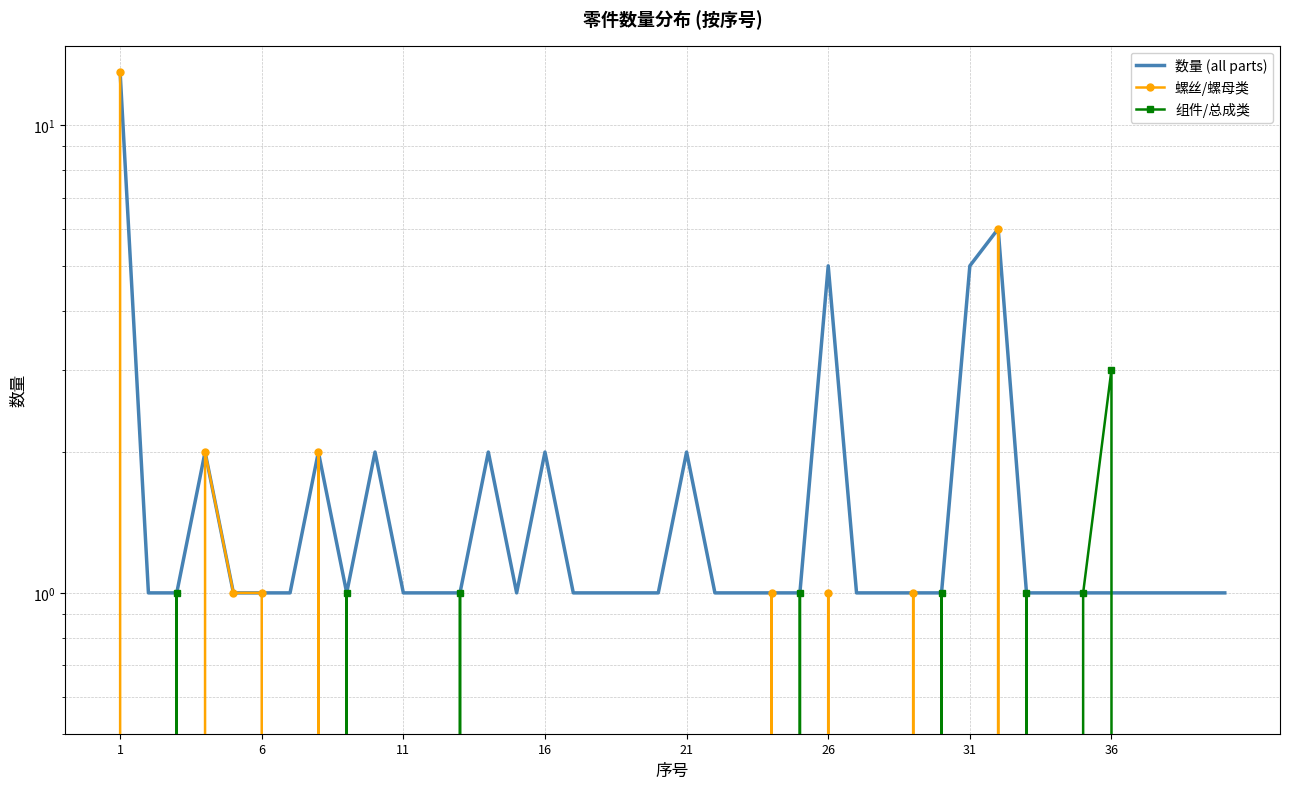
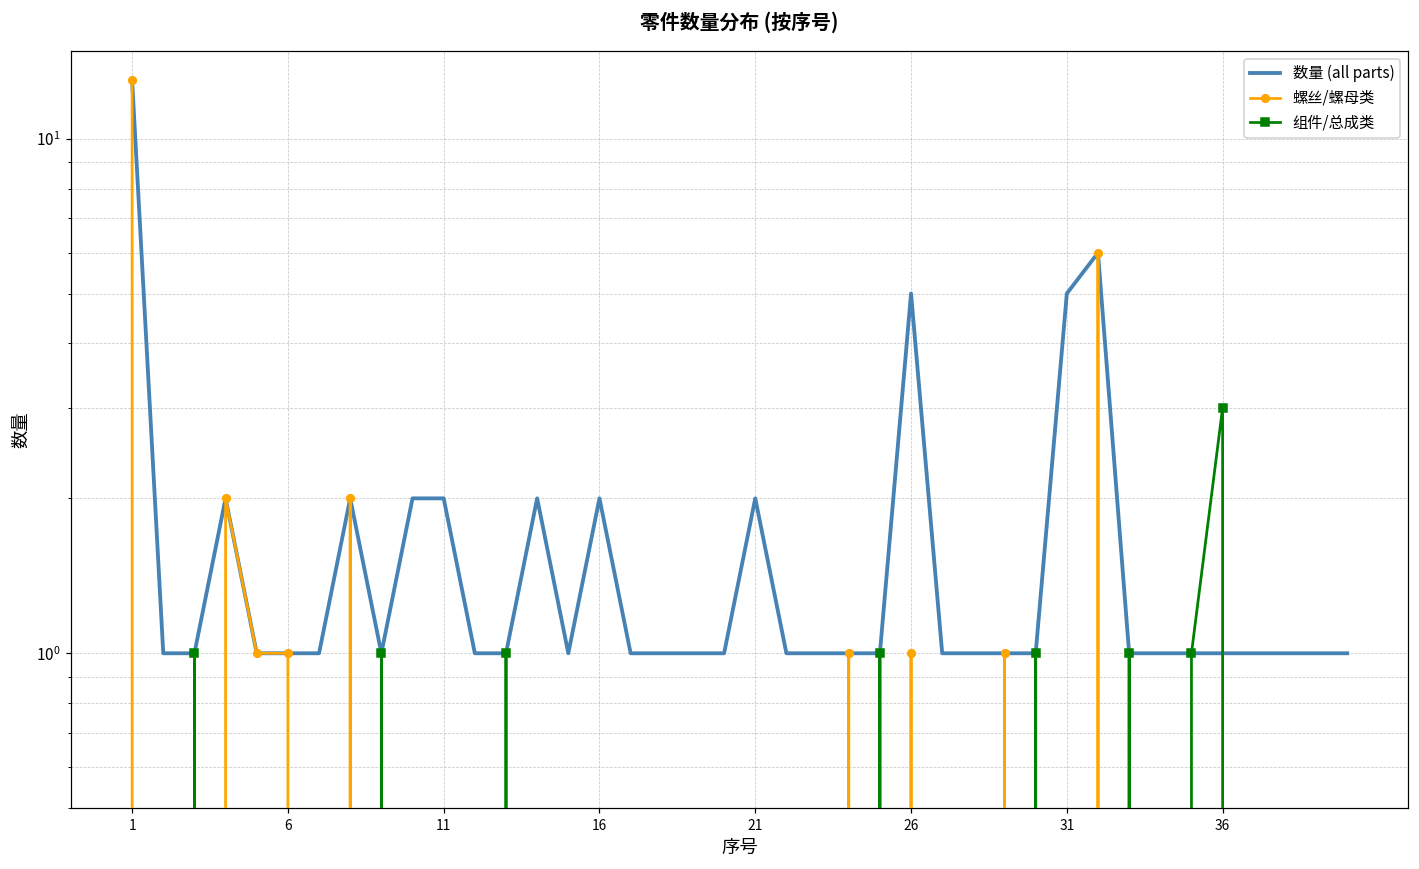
  {
    "数量 (all parts)": {
-     "11": 1,
+     "11": 2,
      "16": 2,
      "21": 2,
      "26": 5,
      "31": 5,
      "36": 1
    },
    "螺丝/螺母类": {
      "26": 1
    },
    "组件/总成类": {
      "36": 3
    }
  }
